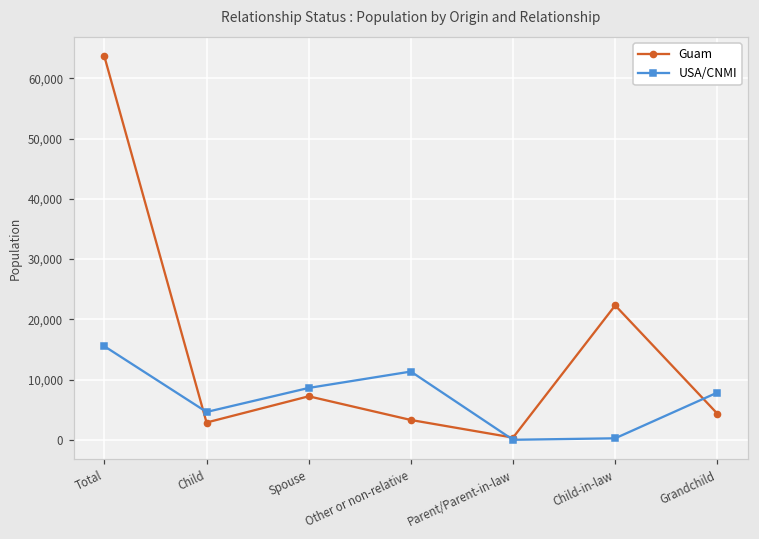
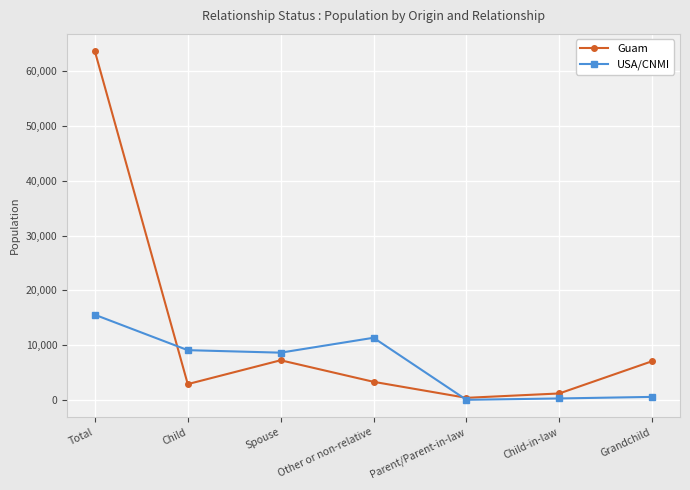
  {
    "Guam": {
      "Total": "64,000",
      "Child": "3,000",
      "Spouse": "7,000",
      "Other or non-relative": "3,000",
-     "Child-in-law": "22,000",
-     "Grandchild": "4,000"
+     "Child-in-law": "1,000",
+     "Grandchild": "7,000"
    },
    "USA/CNMI": {
      "Total": "16,000",
-     "Child": "5,000",
+     "Child": "9,000",
      "Spouse": "9,000",
      "Other or non-relative": "11,000",
      "Child-in-law": "0",
-     "Grandchild": "8,000"
+     "Grandchild": "1,000"
    }
  }
